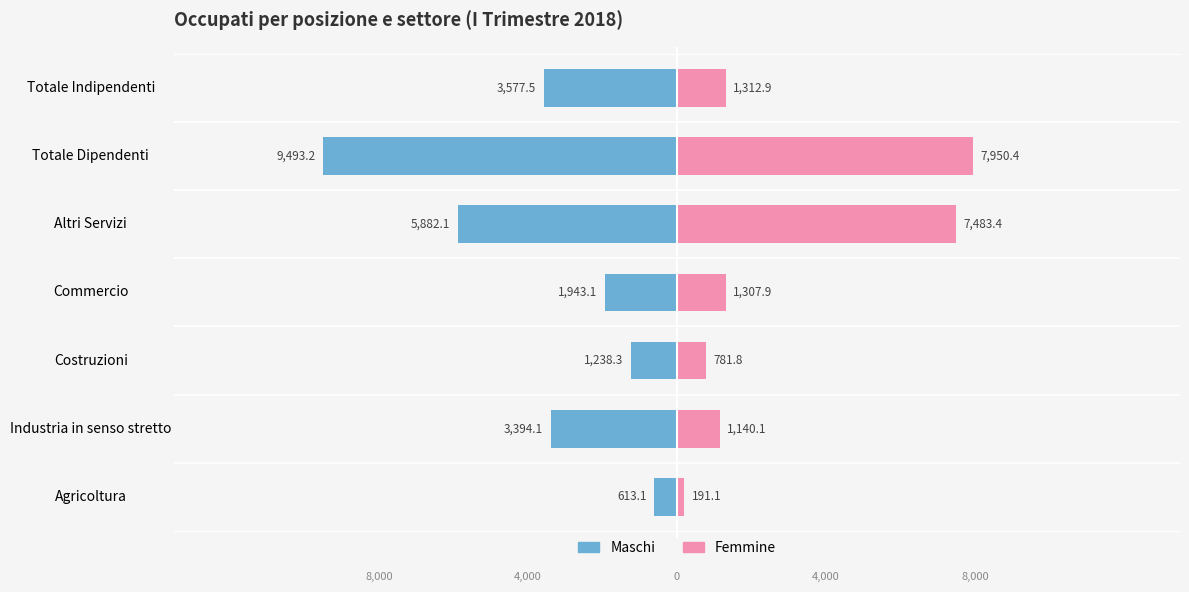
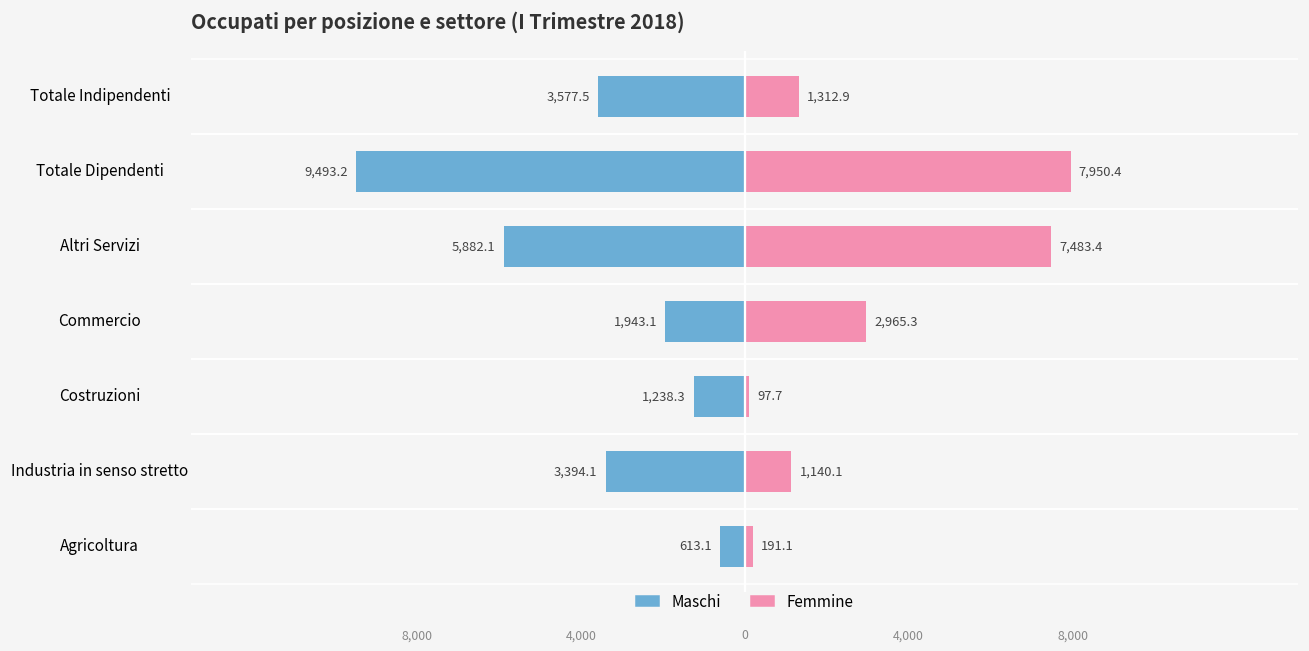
  {
    "Femmine": {
      "Totale Indipendenti": "1,312.9",
      "Totale Dipendenti": "7,950.4",
      "Altri Servizi": "7,483.4",
-     "Commercio": "1,307.9",
-     "Costruzioni": "781.8",
+     "Commercio": "2,965.3",
+     "Costruzioni": "97.7",
      "Industria in senso stretto": "1,140.1",
      "Agricoltura": "191.1"
    }
  }
